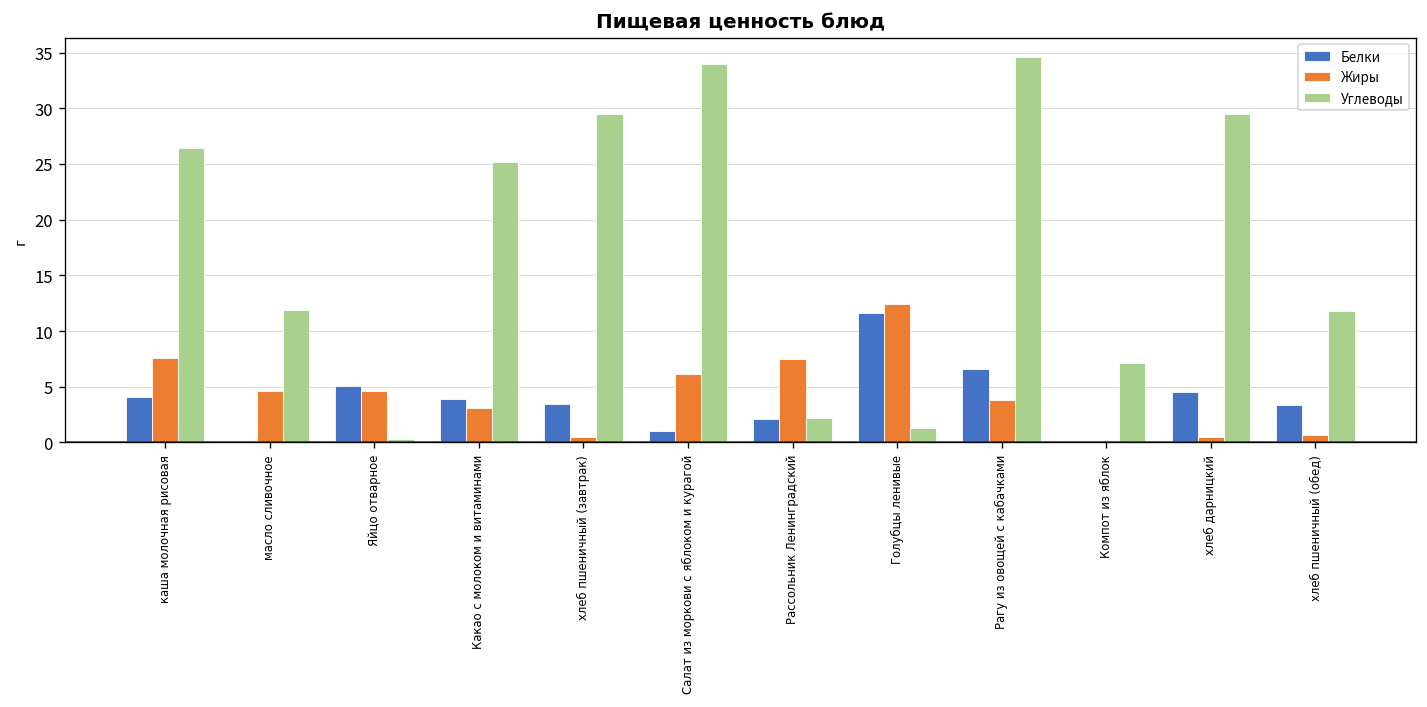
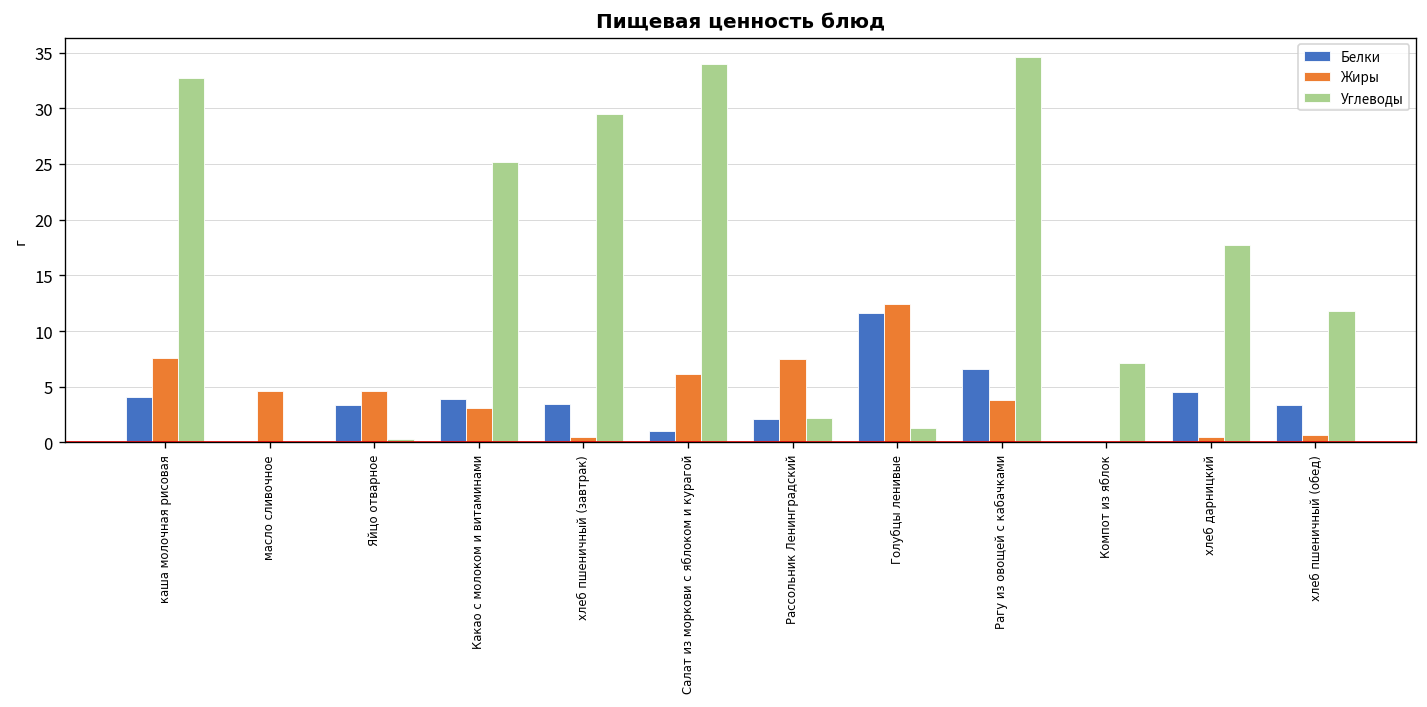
  {
    "Белки": {
      "каша молочная рисовая": 4,
-     "Яйцо отварное": 5,
+     "Яйцо отварное": 3,
      "Какао с молоком и витаминами": 4,
      "хлеб пшеничный (завтрак)": 3,
      "Салат из моркови с яблоком и курагой": 1,
      "Рассольник Ленинградский": 2,
      "Голубцы ленивые": 12,
      "Рагу из овощей с кабачками": 7,
      "хлеб дарницкий": 5,
      "хлеб пшеничный (обед)": 3
    },
    "Жиры": {
      "каша молочная рисовая": 8,
      "масло сливочное": 5,
      "Яйцо отварное": 5,
      "Какао с молоком и витаминами": 3,
      "хлеб пшеничный (завтрак)": 0,
      "Салат из моркови с яблоком и курагой": 6,
      "Рассольник Ленинградский": 8,
      "Голубцы ленивые": 12,
      "Рагу из овощей с кабачками": 4,
      "хлеб дарницкий": 0,
      "хлеб пшеничный (обед)": 1
    },
    "Углеводы": {
-     "каша молочная рисовая": 26,
-     "масло сливочное": 12,
+     "каша молочная рисовая": 33,
+     "масло сливочное": 0,
      "Яйцо отварное": 0,
      "Какао с молоком и витаминами": 25,
      "хлеб пшеничный (завтрак)": 30,
      "Салат из моркови с яблоком и курагой": 34,
      "Рассольник Ленинградский": 2,
      "Голубцы ленивые": 1,
      "Рагу из овощей с кабачками": 35,
      "Компот из яблок": 7,
-     "хлеб дарницкий": 30,
+     "хлеб дарницкий": 18,
      "хлеб пшеничный (обед)": 12
    }
  }
